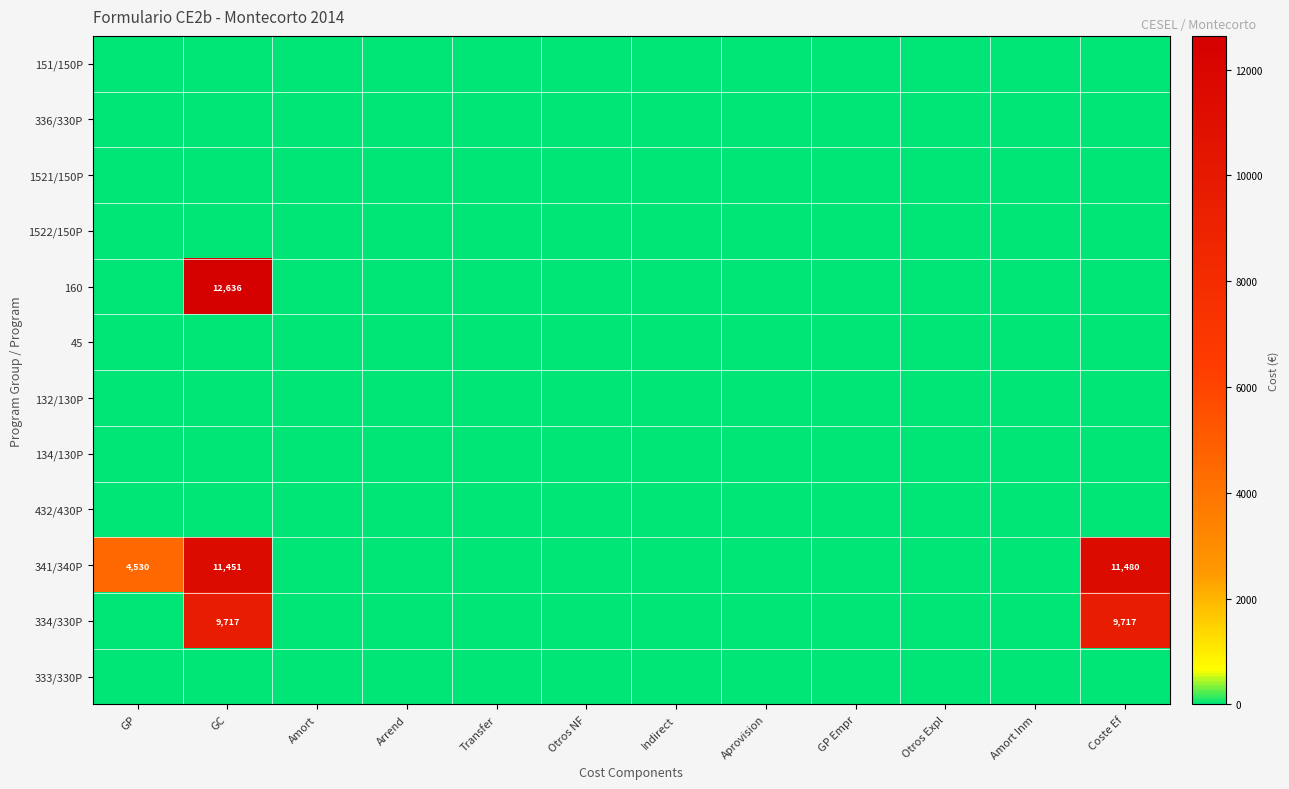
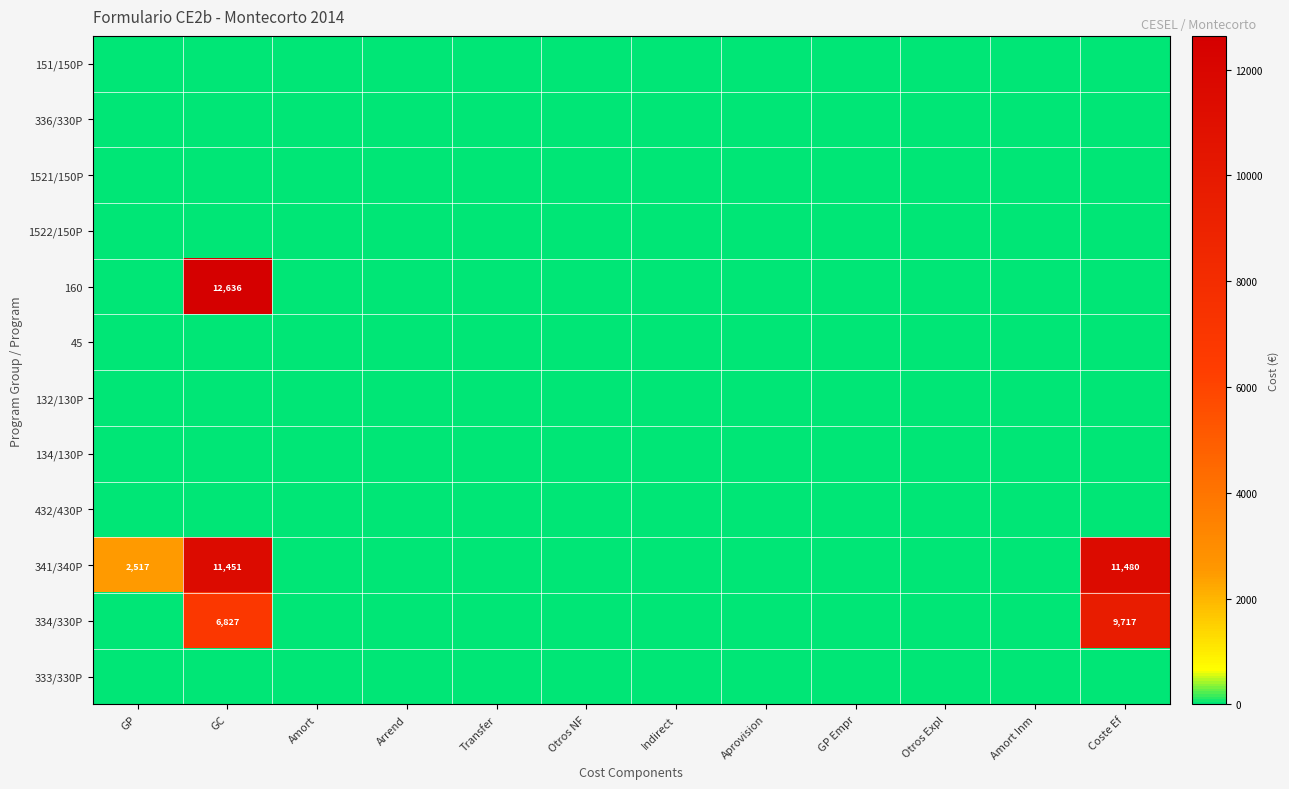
  {
    "160": {
      "GC": "12,636"
    },
    "341/340P": {
-     "GP": "4,530",
+     "GP": "2,517",
      "GC": "11,451",
      "Coste Ef": "11,480"
    },
    "334/330P": {
-     "GC": "9,717",
+     "GC": "6,827",
      "Coste Ef": "9,717"
    }
  }
